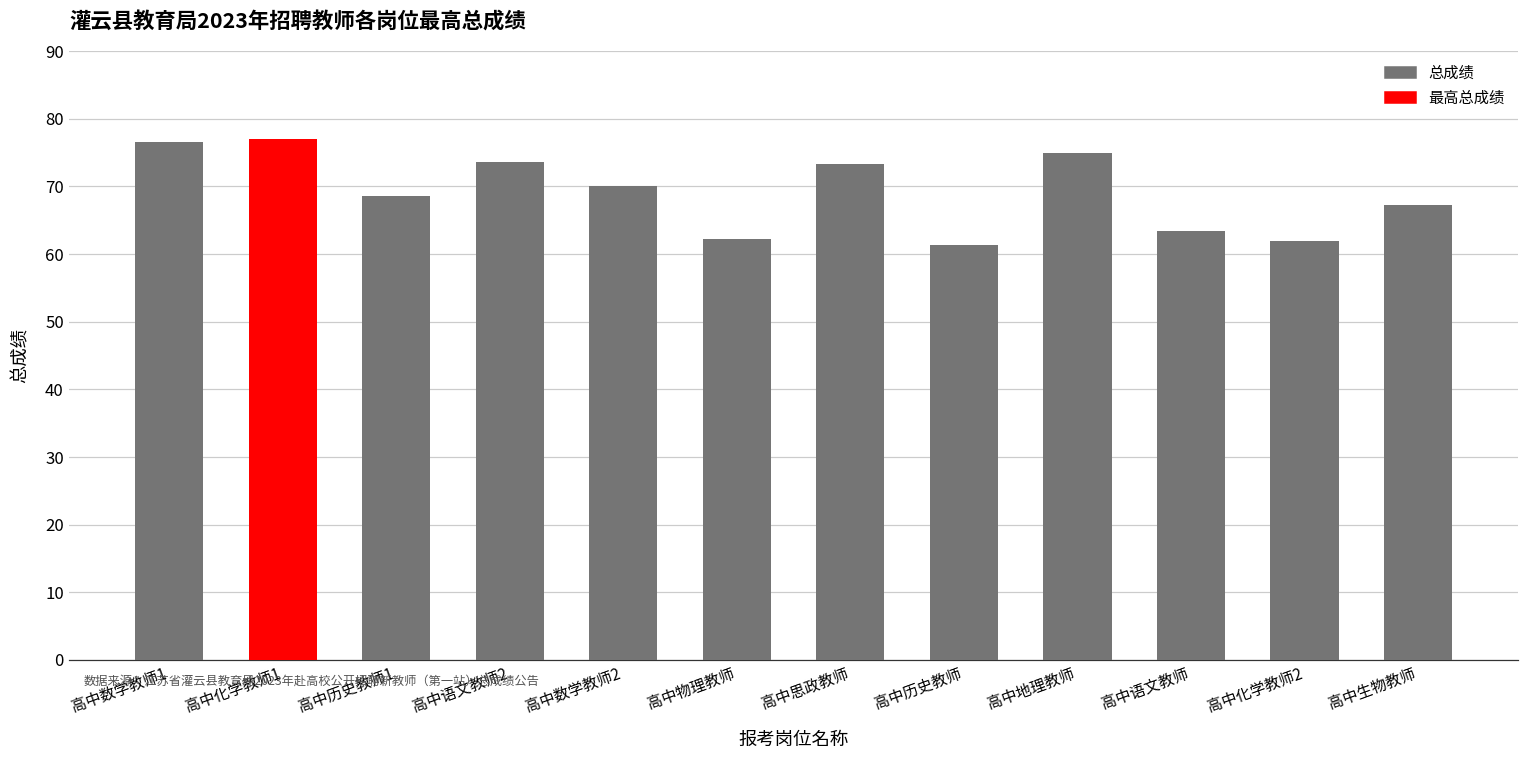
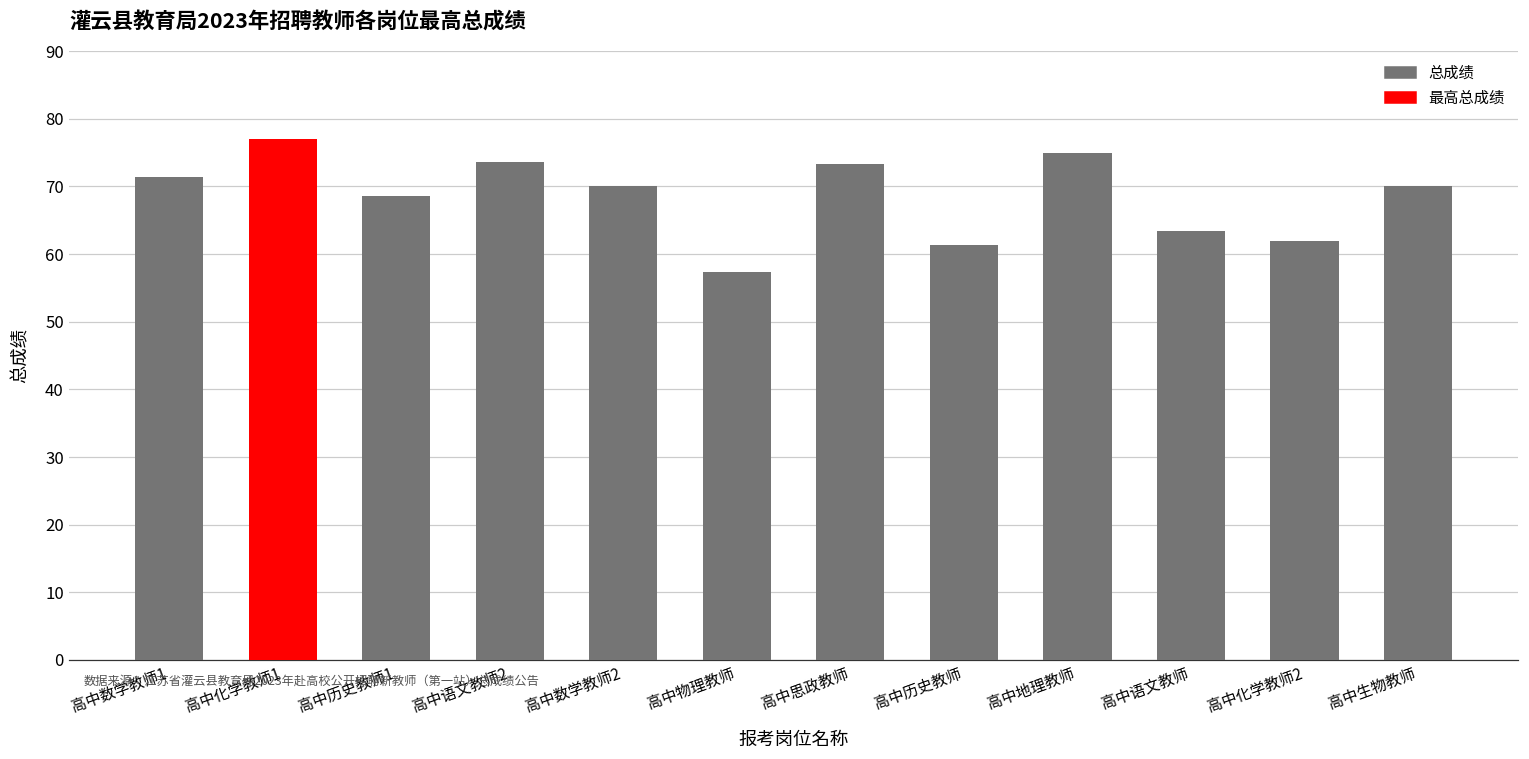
  {
-   "高中数学教师1": 77,
+   "高中数学教师1": 71,
    "高中化学教师1": 77,
    "高中历史教师1": 69,
    "高中语文教师2": 74,
    "高中数学教师2": 70,
-   "高中物理教师": 62,
+   "高中物理教师": 57,
    "高中思政教师": 73,
    "高中历史教师": 61,
    "高中地理教师": 75,
    "高中语文教师": 63,
    "高中化学教师2": 62,
-   "高中生物教师": 67
+   "高中生物教师": 70
  }
